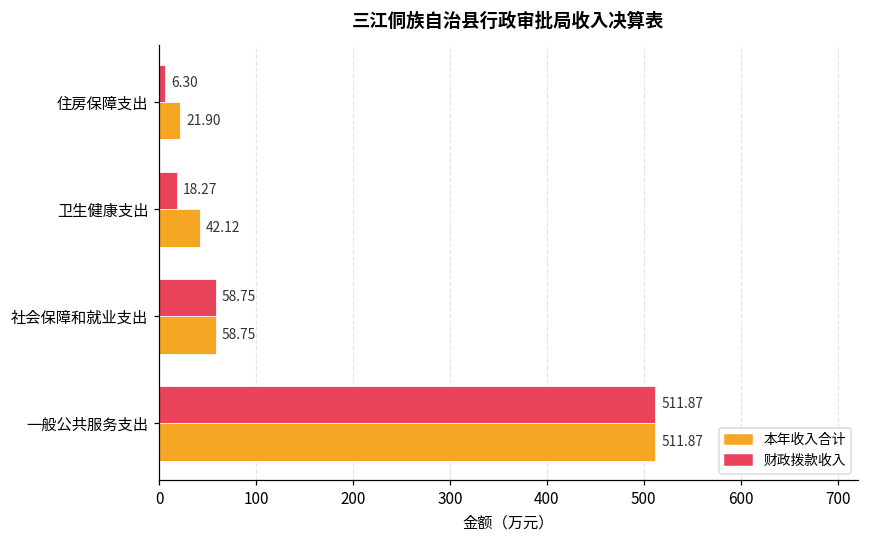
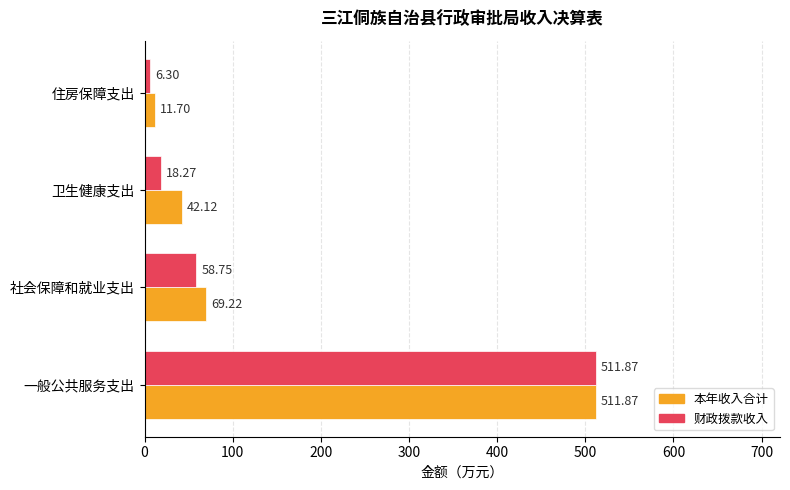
  {
    "本年收入合计": {
-     "住房保障支出": 21.90,
+     "住房保障支出": 11.70,
      "卫生健康支出": 42.12,
-     "社会保障和就业支出": 58.75,
+     "社会保障和就业支出": 69.22,
      "一般公共服务支出": 511.87
    },
    "财政拨款收入": {
      "住房保障支出": 6.30,
      "卫生健康支出": 18.27,
      "社会保障和就业支出": 58.75,
      "一般公共服务支出": 511.87
    }
  }
